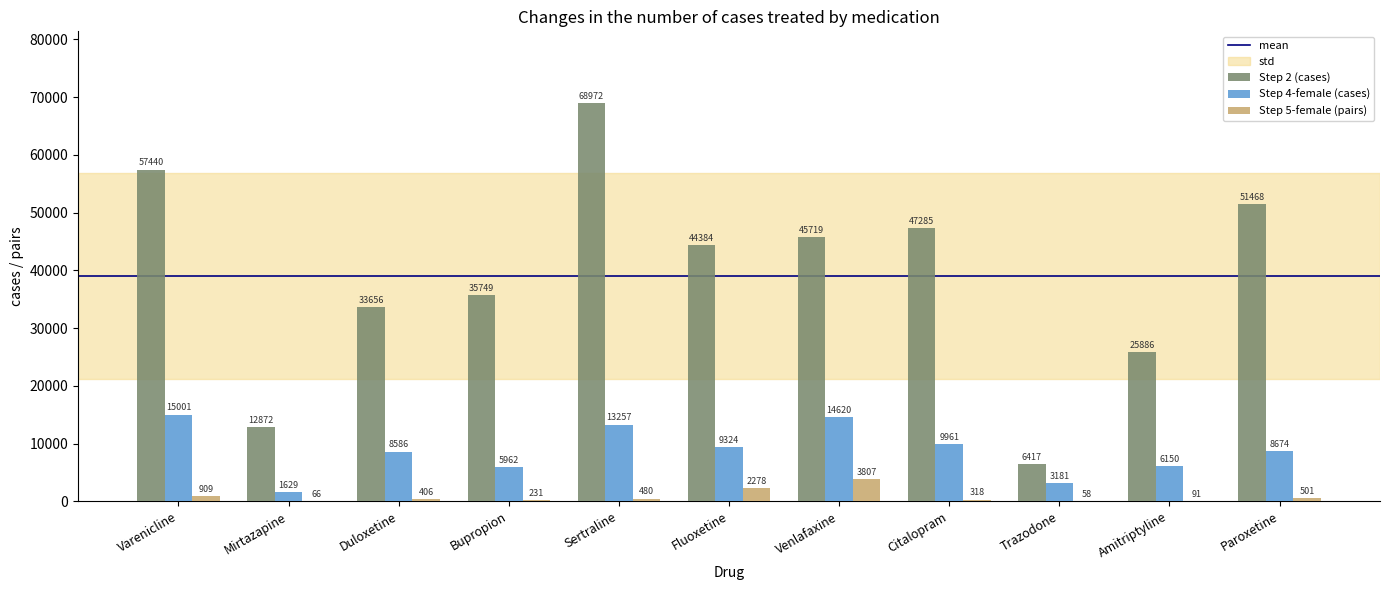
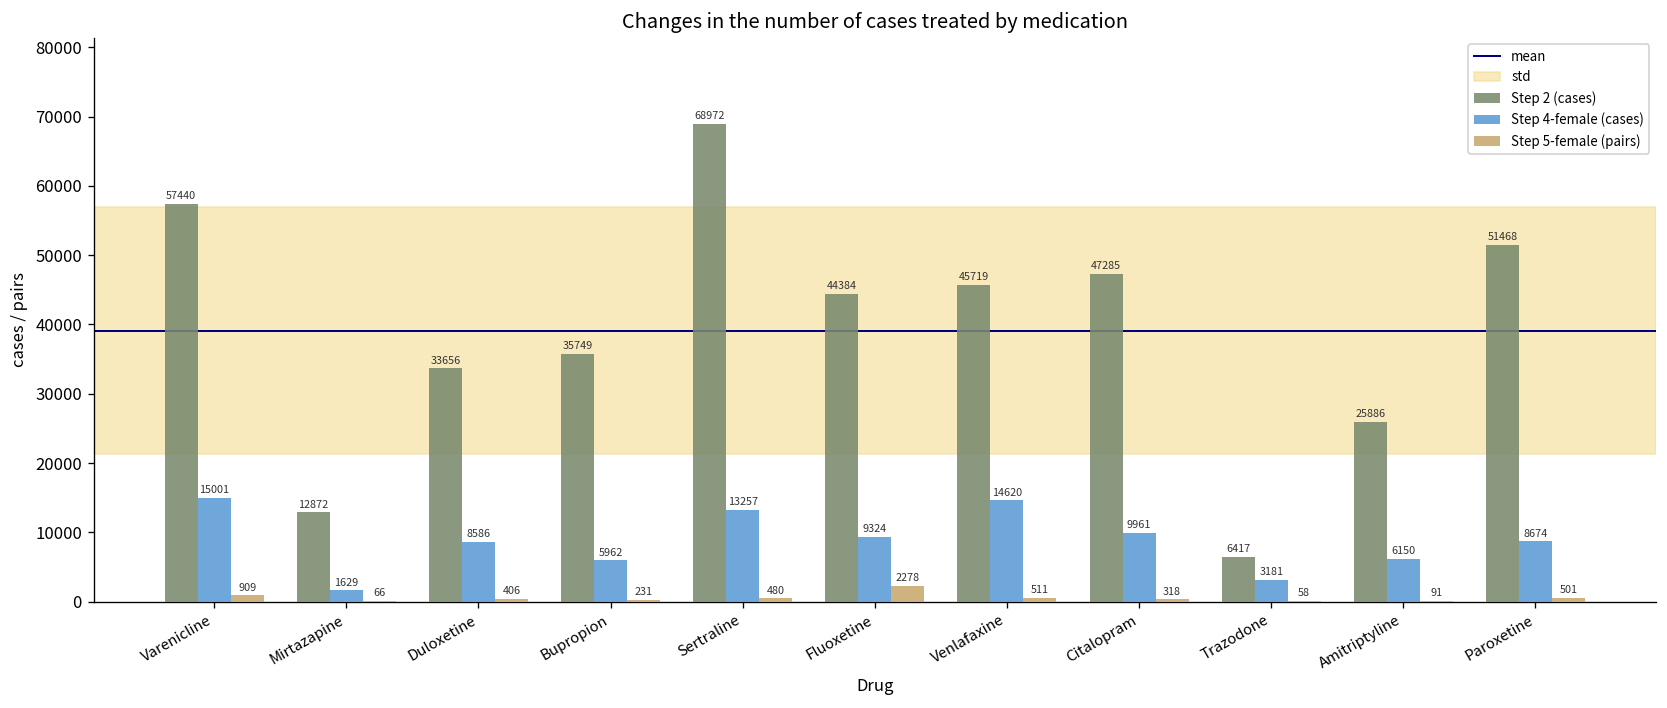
  {
    "Step 2 (cases)": {
      "Varenicline": 57440,
      "Mirtazapine": 12872,
      "Duloxetine": 33656,
      "Bupropion": 35749,
      "Sertraline": 68972,
      "Fluoxetine": 44384,
      "Venlafaxine": 45719,
      "Citalopram": 47285,
      "Trazodone": 6417,
      "Amitriptyline": 25886,
      "Paroxetine": 51468
    },
    "Step 4-female (cases)": {
      "Varenicline": 15001,
      "Mirtazapine": 1629,
      "Duloxetine": 8586,
      "Bupropion": 5962,
      "Sertraline": 13257,
      "Fluoxetine": 9324,
      "Venlafaxine": 14620,
      "Citalopram": 9961,
      "Trazodone": 3181,
      "Amitriptyline": 6150,
      "Paroxetine": 8674
    },
    "Step 5-female (pairs)": {
      "Varenicline": 909,
      "Mirtazapine": 66,
      "Duloxetine": 406,
      "Bupropion": 231,
      "Sertraline": 480,
      "Fluoxetine": 2278,
-     "Venlafaxine": 3807,
+     "Venlafaxine": 511,
      "Citalopram": 318,
      "Trazodone": 58,
      "Amitriptyline": 91,
      "Paroxetine": 501
    }
  }
